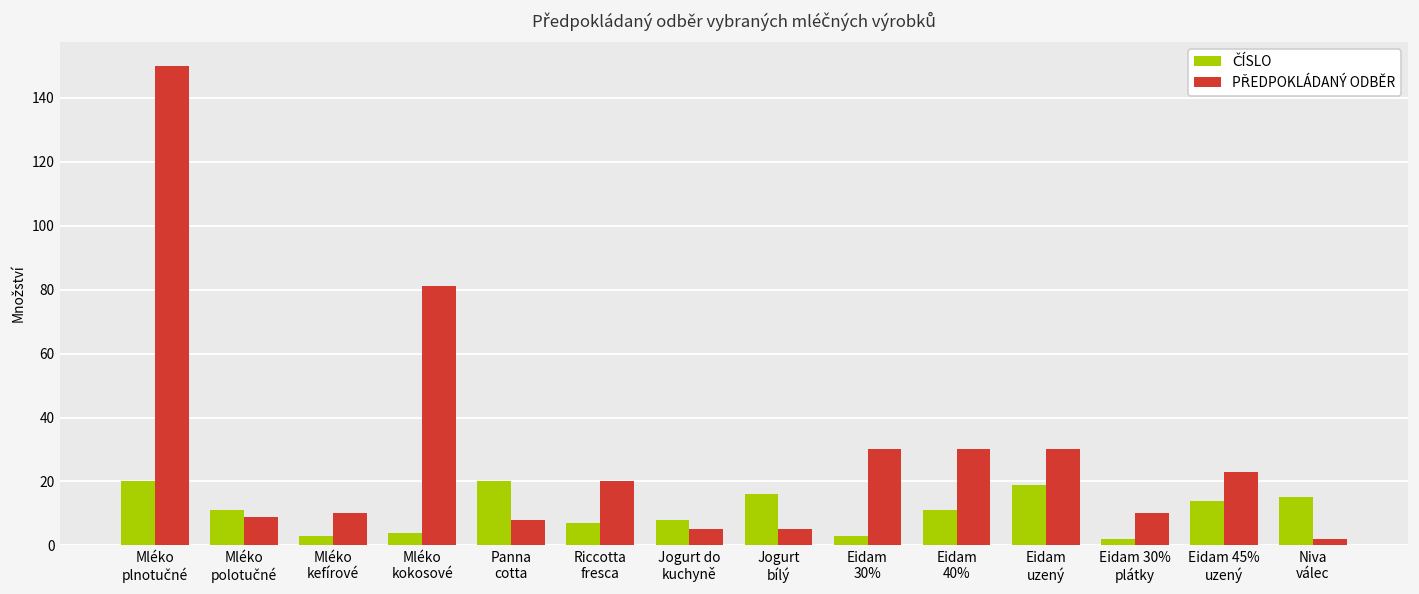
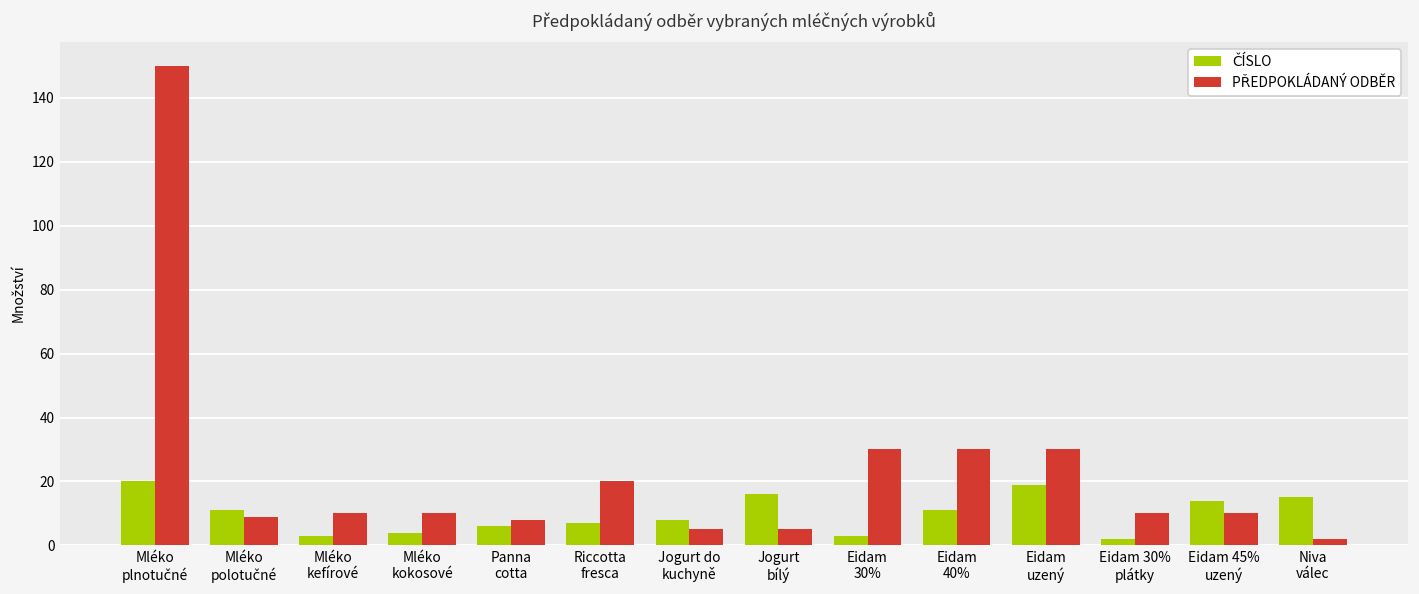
  {
    "ČÍSLO": {
      "Mléko plnotučné": 20,
      "Mléko polotučné": 11,
      "Mléko kefírové": 3,
      "Mléko kokosové": 4,
-     "Panna cotta": 20,
+     "Panna cotta": 6,
      "Riccotta fresca": 7,
      "Jogurt do kuchyně": 8,
      "Jogurt bílý": 16,
      "Eidam 30%": 3,
      "Eidam 40%": 11,
      "Eidam uzený": 19,
      "Eidam 30% plátky": 2,
      "Eidam 45% uzený": 14,
      "Niva válec": 15
    },
    "PŘEDPOKLÁDANÝ ODBĚR": {
      "Mléko plnotučné": 150,
      "Mléko polotučné": 9,
      "Mléko kefírové": 10,
-     "Mléko kokosové": 81,
+     "Mléko kokosové": 10,
      "Panna cotta": 8,
      "Riccotta fresca": 20,
      "Jogurt do kuchyně": 5,
      "Jogurt bílý": 5,
      "Eidam 30%": 30,
      "Eidam 40%": 30,
      "Eidam uzený": 30,
      "Eidam 30% plátky": 10,
-     "Eidam 45% uzený": 23,
+     "Eidam 45% uzený": 10,
      "Niva válec": 2
    }
  }
